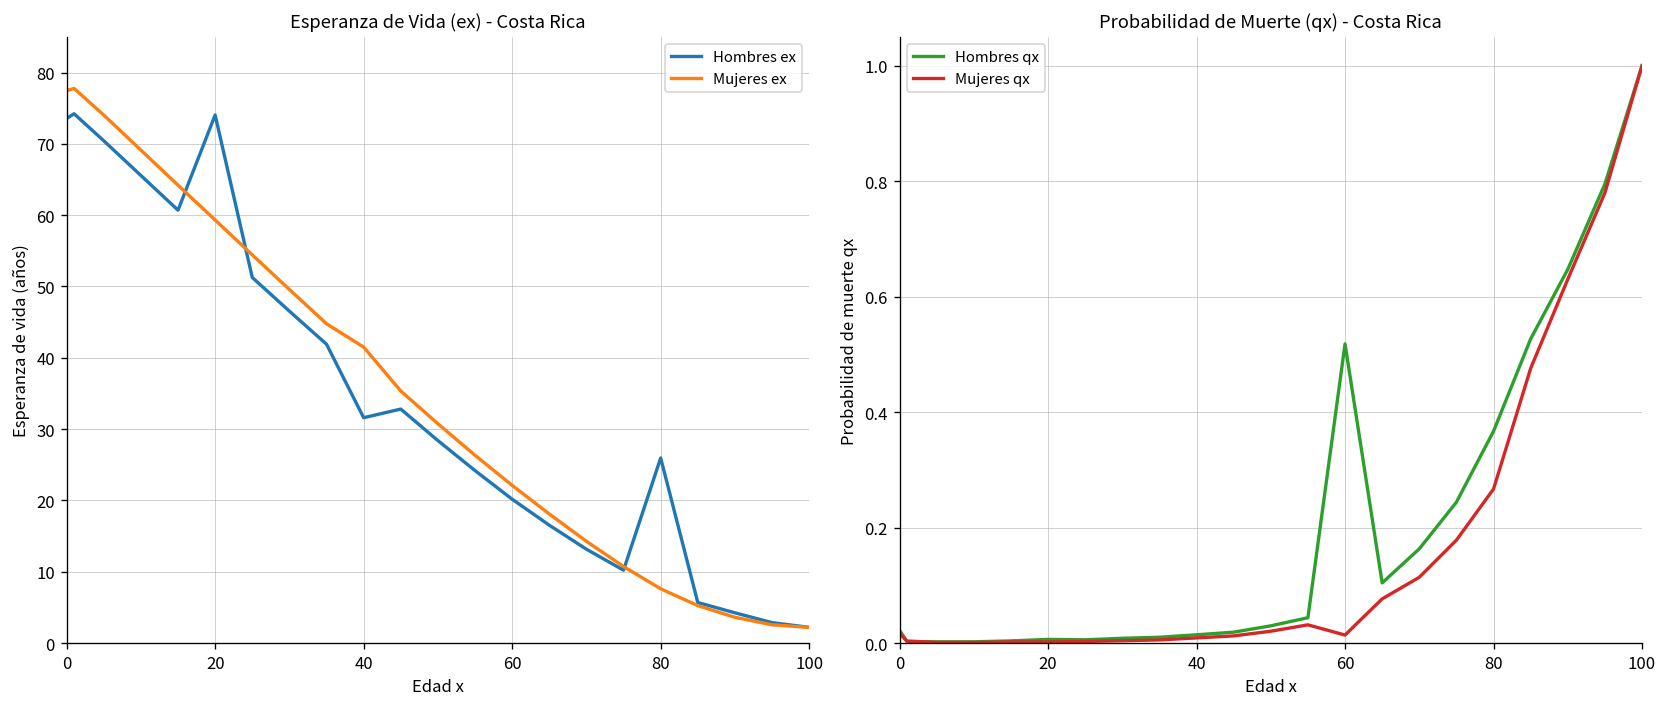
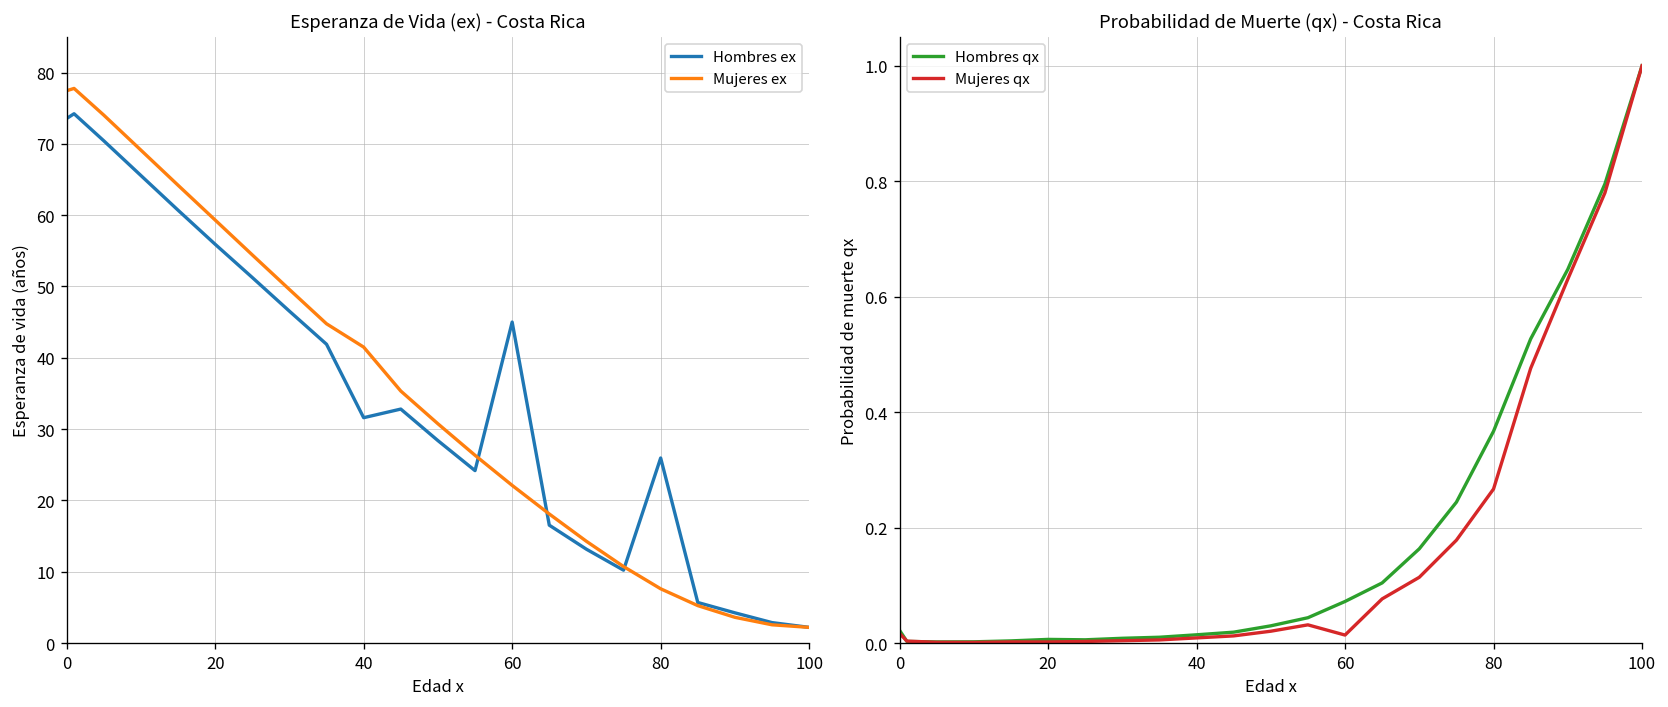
  {
    "Esperanza de Vida (ex) - Costa Rica": {
      "Hombres ex": {
        "0": 74,
-       "20": 74,
+       "20": 56,
        "40": 32,
-       "60": 20,
+       "60": 45,
        "80": 26
      },
      "Mujeres ex": {
        "0": 77,
        "20": 59,
        "40": 42,
        "60": 22,
        "80": 8
      }
    },
    "Probabilidad de Muerte (qx) - Costa Rica": {
      "Hombres qx": {
        "0": 0.02,
        "40": 0.01,
-       "60": 0.52,
+       "60": 0.07,
        "80": 0.37
      },
      "Mujeres qx": {
        "0": 0.02,
        "40": 0.01,
        "60": 0.01,
        "80": 0.27
      }
    }
  }
